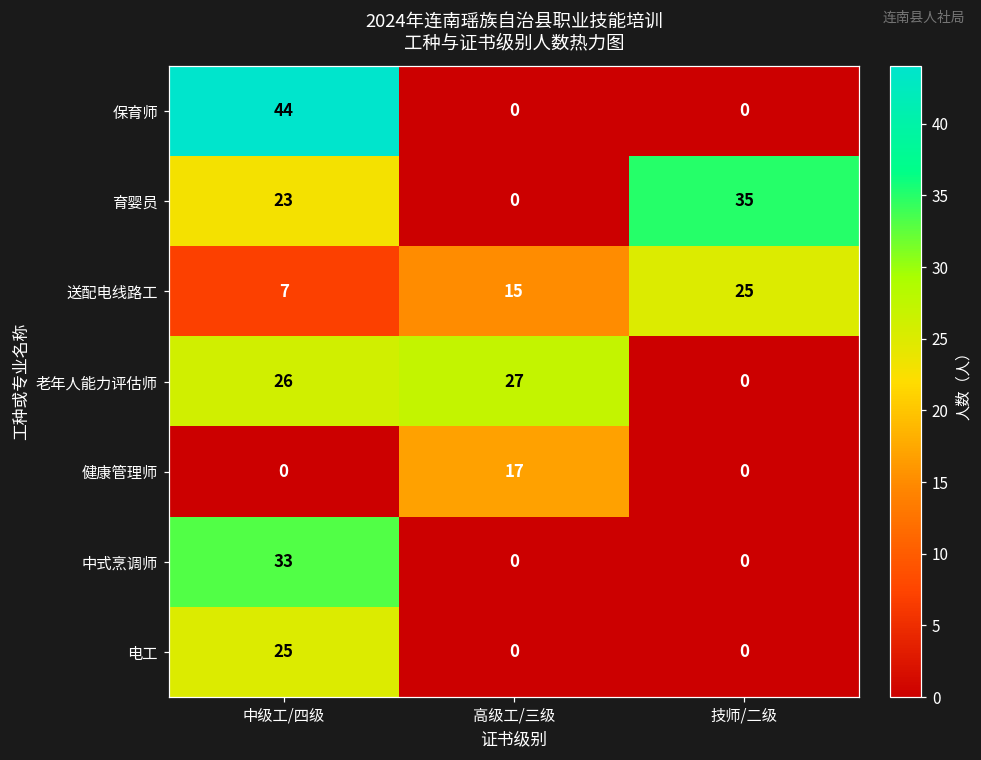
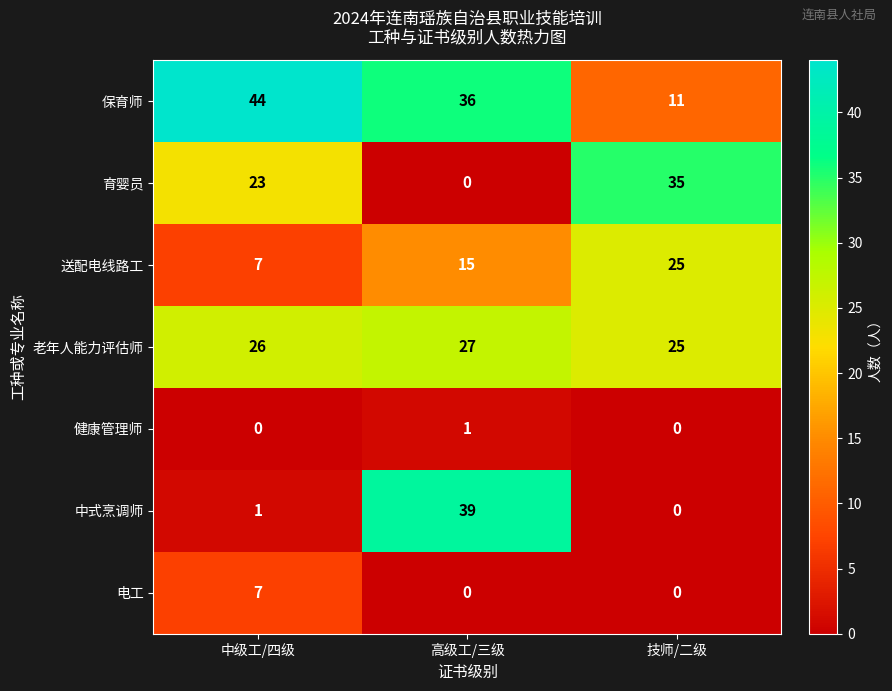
  {
    "保育师": {
      "中级工/四级": 44,
-     "高级工/三级": 0,
-     "技师/二级": 0
+     "高级工/三级": 36,
+     "技师/二级": 11
    },
    "育婴员": {
      "中级工/四级": 23,
      "高级工/三级": 0,
      "技师/二级": 35
    },
    "送配电线路工": {
      "中级工/四级": 7,
      "高级工/三级": 15,
      "技师/二级": 25
    },
    "老年人能力评估师": {
      "中级工/四级": 26,
      "高级工/三级": 27,
-     "技师/二级": 0
+     "技师/二级": 25
    },
    "健康管理师": {
      "中级工/四级": 0,
-     "高级工/三级": 17,
+     "高级工/三级": 1,
      "技师/二级": 0
    },
    "中式烹调师": {
-     "中级工/四级": 33,
-     "高级工/三级": 0,
+     "中级工/四级": 1,
+     "高级工/三级": 39,
      "技师/二级": 0
    },
    "电工": {
-     "中级工/四级": 25,
+     "中级工/四级": 7,
      "高级工/三级": 0,
      "技师/二级": 0
    }
  }
